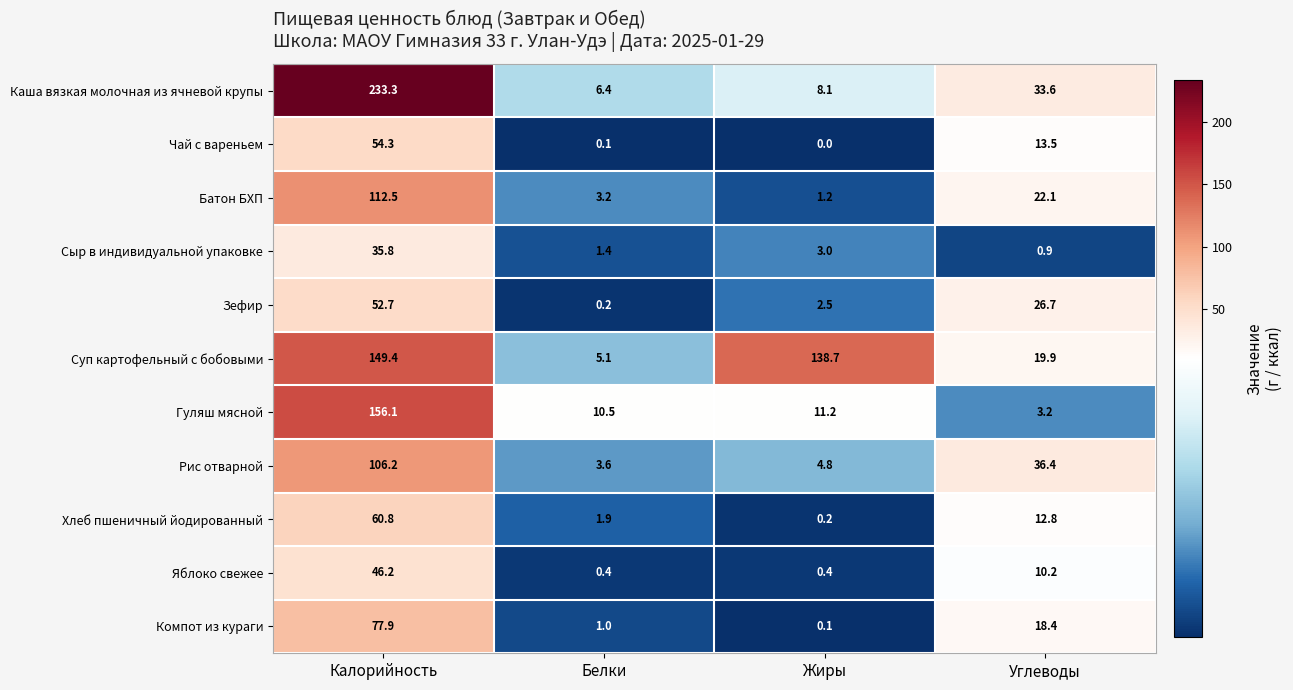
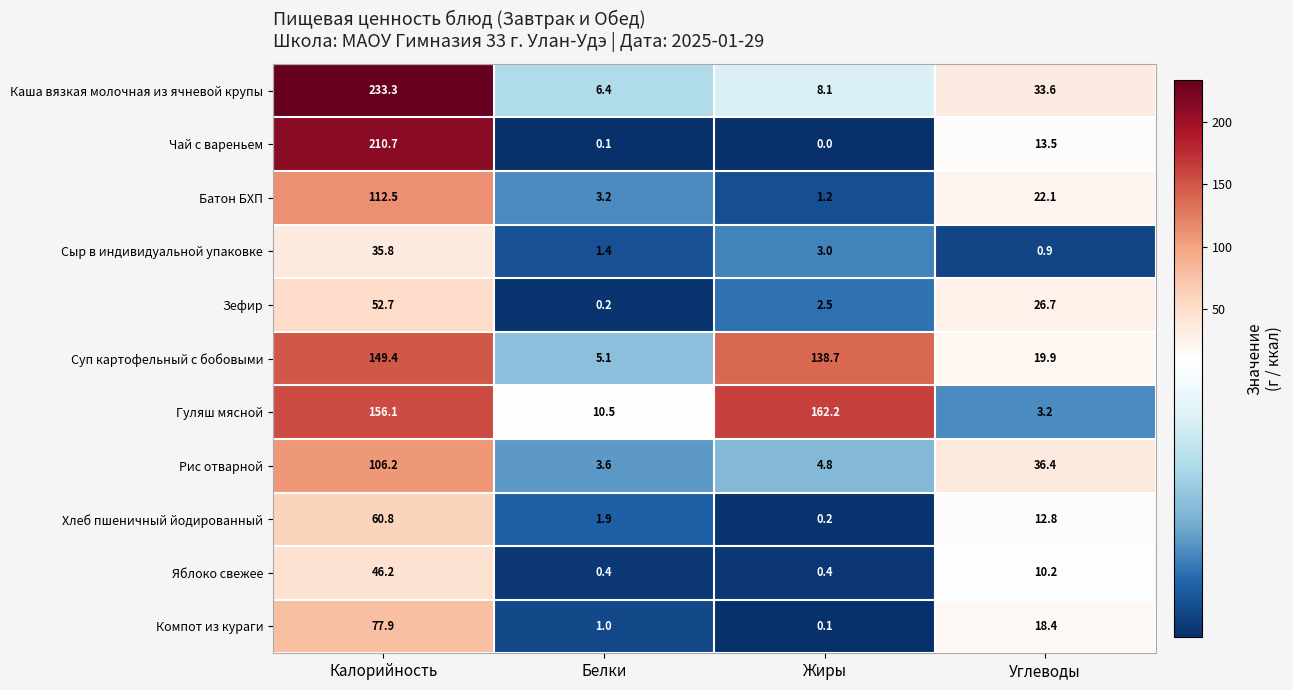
  {
    "Каша вязкая молочная из ячневой крупы": {
      "Калорийность": 233.3,
      "Белки": 6.4,
      "Жиры": 8.1,
      "Углеводы": 33.6
    },
    "Чай с вареньем": {
-     "Калорийность": 54.3,
+     "Калорийность": 210.7,
      "Белки": 0.1,
      "Жиры": 0.0,
      "Углеводы": 13.5
    },
    "Батон БХП": {
      "Калорийность": 112.5,
      "Белки": 3.2,
      "Жиры": 1.2,
      "Углеводы": 22.1
    },
    "Сыр в индивидуальной упаковке": {
      "Калорийность": 35.8,
      "Белки": 1.4,
      "Жиры": 3.0,
      "Углеводы": 0.9
    },
    "Зефир": {
      "Калорийность": 52.7,
      "Белки": 0.2,
      "Жиры": 2.5,
      "Углеводы": 26.7
    },
    "Суп картофельный с бобовыми": {
      "Калорийность": 149.4,
      "Белки": 5.1,
      "Жиры": 138.7,
      "Углеводы": 19.9
    },
    "Гуляш мясной": {
      "Калорийность": 156.1,
      "Белки": 10.5,
-     "Жиры": 11.2,
+     "Жиры": 162.2,
      "Углеводы": 3.2
    },
    "Рис отварной": {
      "Калорийность": 106.2,
      "Белки": 3.6,
      "Жиры": 4.8,
      "Углеводы": 36.4
    },
    "Хлеб пшеничный йодированный": {
      "Калорийность": 60.8,
      "Белки": 1.9,
      "Жиры": 0.2,
      "Углеводы": 12.8
    },
    "Яблоко свежее": {
      "Калорийность": 46.2,
      "Белки": 0.4,
      "Жиры": 0.4,
      "Углеводы": 10.2
    },
    "Компот из кураги": {
      "Калорийность": 77.9,
      "Белки": 1.0,
      "Жиры": 0.1,
      "Углеводы": 18.4
    }
  }
